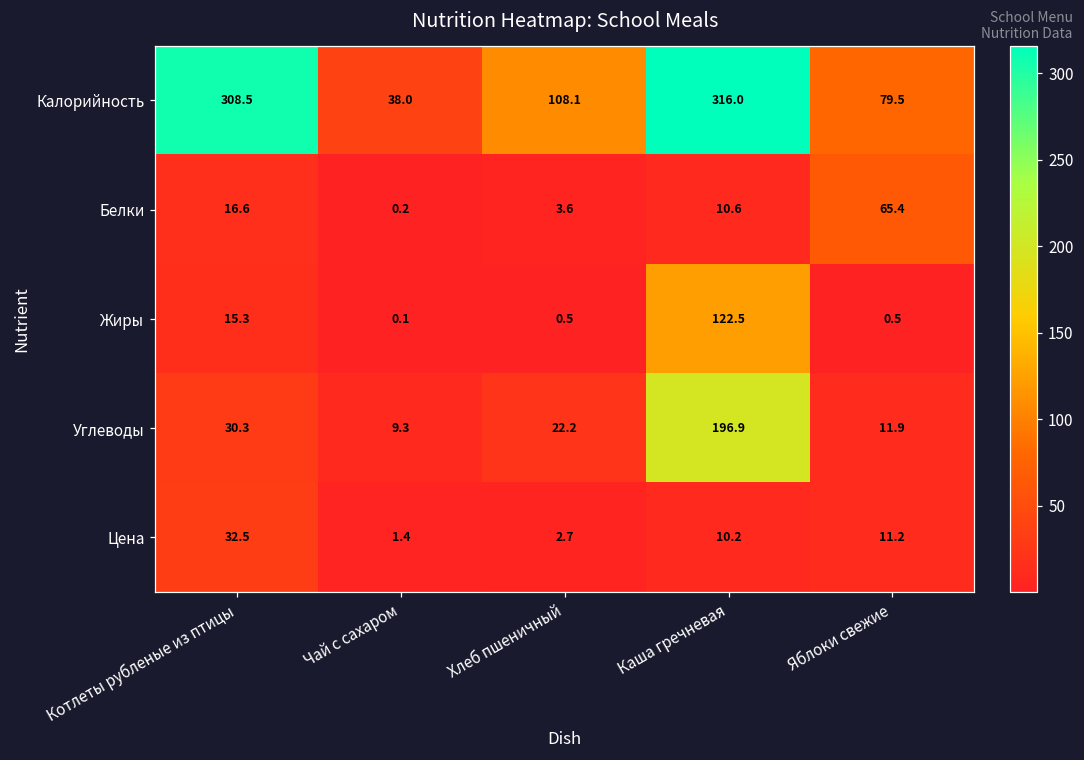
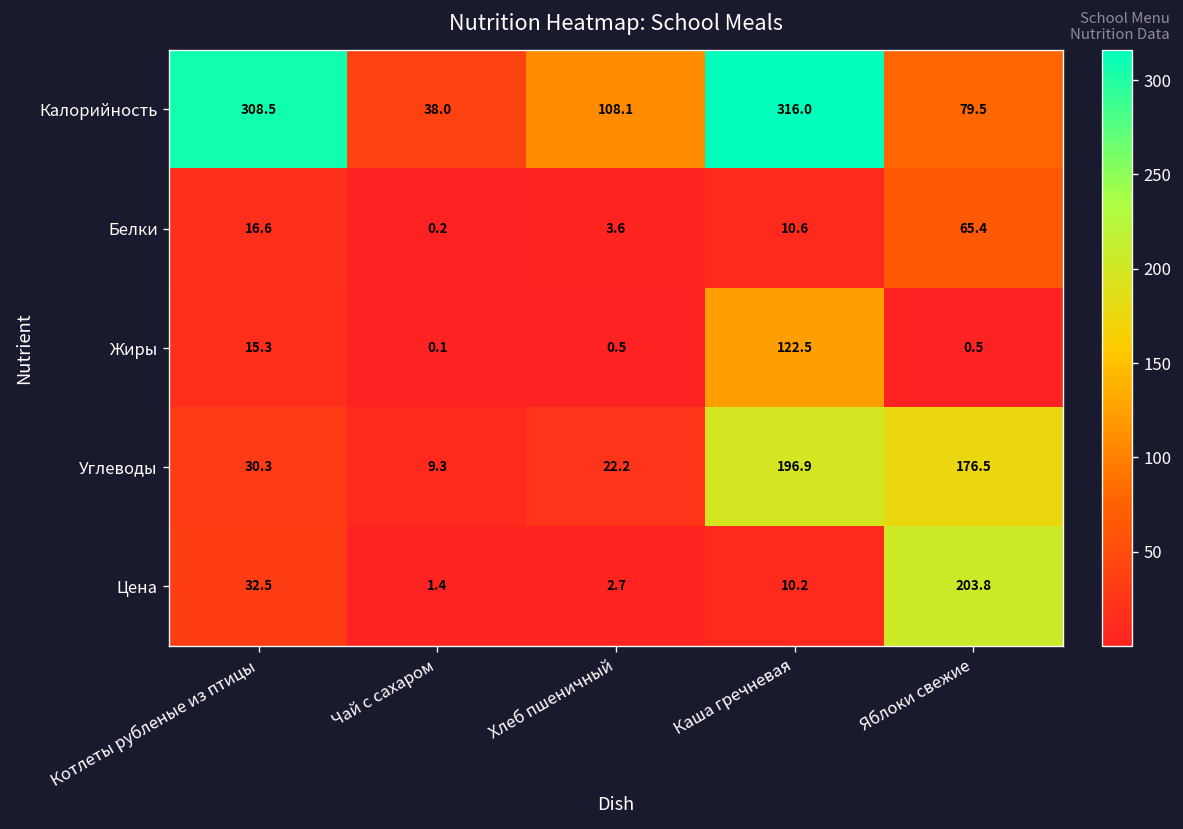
  {
    "Калорийность": {
      "Котлеты рубленые из птицы": 308.5,
      "Чай с сахаром": 38.0,
      "Хлеб пшеничный": 108.1,
      "Каша гречневая": 316.0,
      "Яблоки свежие": 79.5
    },
    "Белки": {
      "Котлеты рубленые из птицы": 16.6,
      "Чай с сахаром": 0.2,
      "Хлеб пшеничный": 3.6,
      "Каша гречневая": 10.6,
      "Яблоки свежие": 65.4
    },
    "Жиры": {
      "Котлеты рубленые из птицы": 15.3,
      "Чай с сахаром": 0.1,
      "Хлеб пшеничный": 0.5,
      "Каша гречневая": 122.5,
      "Яблоки свежие": 0.5
    },
    "Углеводы": {
      "Котлеты рубленые из птицы": 30.3,
      "Чай с сахаром": 9.3,
      "Хлеб пшеничный": 22.2,
      "Каша гречневая": 196.9,
-     "Яблоки свежие": 11.9
+     "Яблоки свежие": 176.5
    },
    "Цена": {
      "Котлеты рубленые из птицы": 32.5,
      "Чай с сахаром": 1.4,
      "Хлеб пшеничный": 2.7,
      "Каша гречневая": 10.2,
-     "Яблоки свежие": 11.2
+     "Яблоки свежие": 203.8
    }
  }
